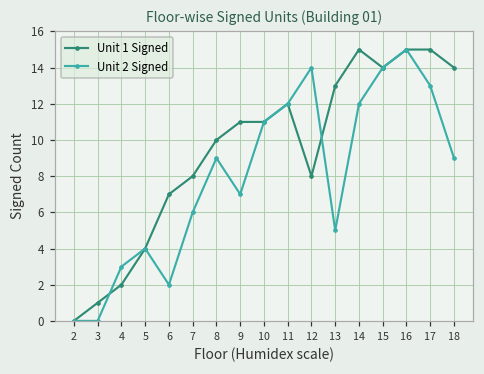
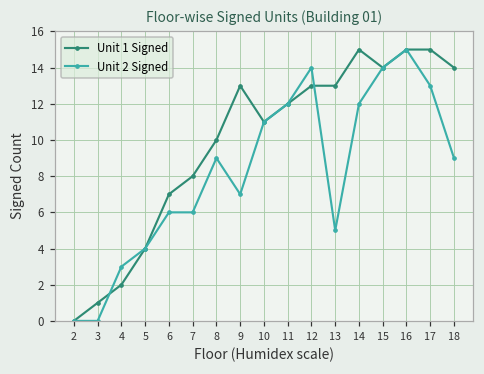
  {
    "Unit 1 Signed": {
      "3": 1,
      "4": 2,
      "6": 7,
      "7": 8,
      "8": 10,
-     "9": 11,
-     "12": 8,
+     "9": 13,
+     "12": 13,
      "13": 13,
      "14": 15,
      "17": 15,
      "18": 14
    },
    "Unit 2 Signed": {
      "3": 0,
      "4": 3,
-     "6": 2,
+     "6": 6,
      "7": 6,
      "8": 9,
      "9": 7,
      "12": 14,
      "13": 5,
      "14": 12,
      "17": 13,
      "18": 9
    }
  }
